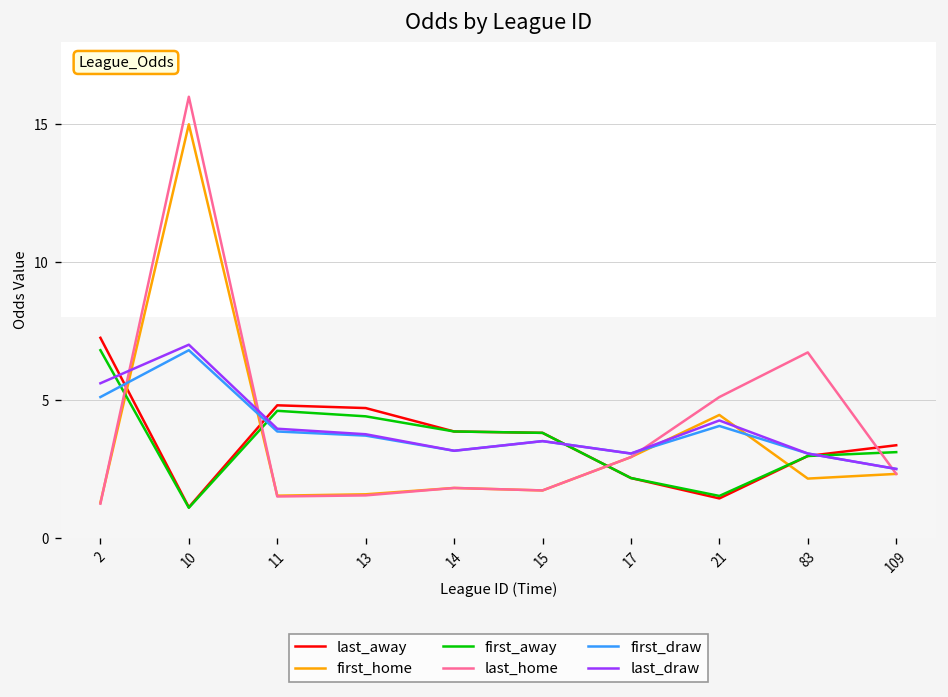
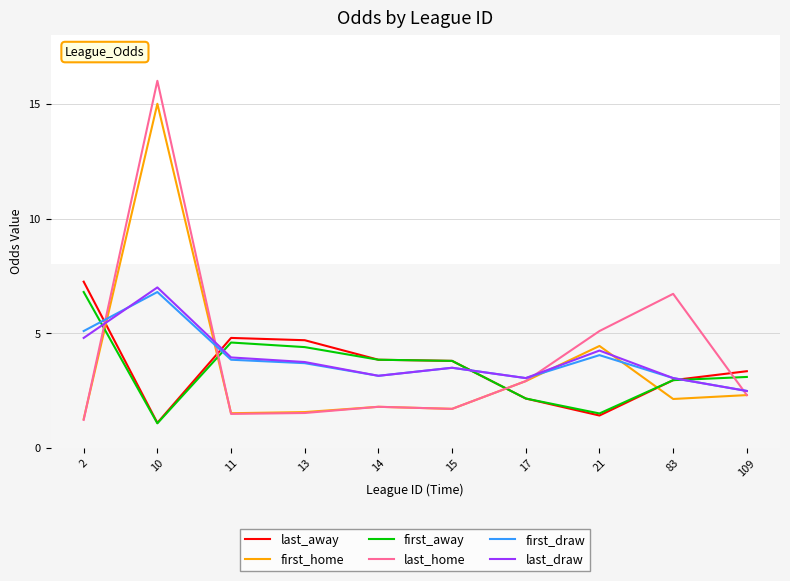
  {
    "last_away": {
      "2": 7.3,
      "11": 4.8,
      "13": 4.7,
      "109": 3.4
    },
    "first_home": {
      "10": 15.0,
      "21": 4.5,
      "83": 2.1
    },
    "first_away": {
      "2": 6.8,
      "11": 4.6,
      "13": 4.4,
      "109": 3.1
    },
    "last_home": {
      "10": 16.0,
      "21": 5.1,
      "83": 6.7
    },
    "first_draw": {
      "2": 5.1,
      "10": 6.8,
      "21": 4.1
    },
    "last_draw": {
-     "2": 5.6,
+     "2": 4.8,
      "10": 7.0,
      "21": 4.3
    }
  }
